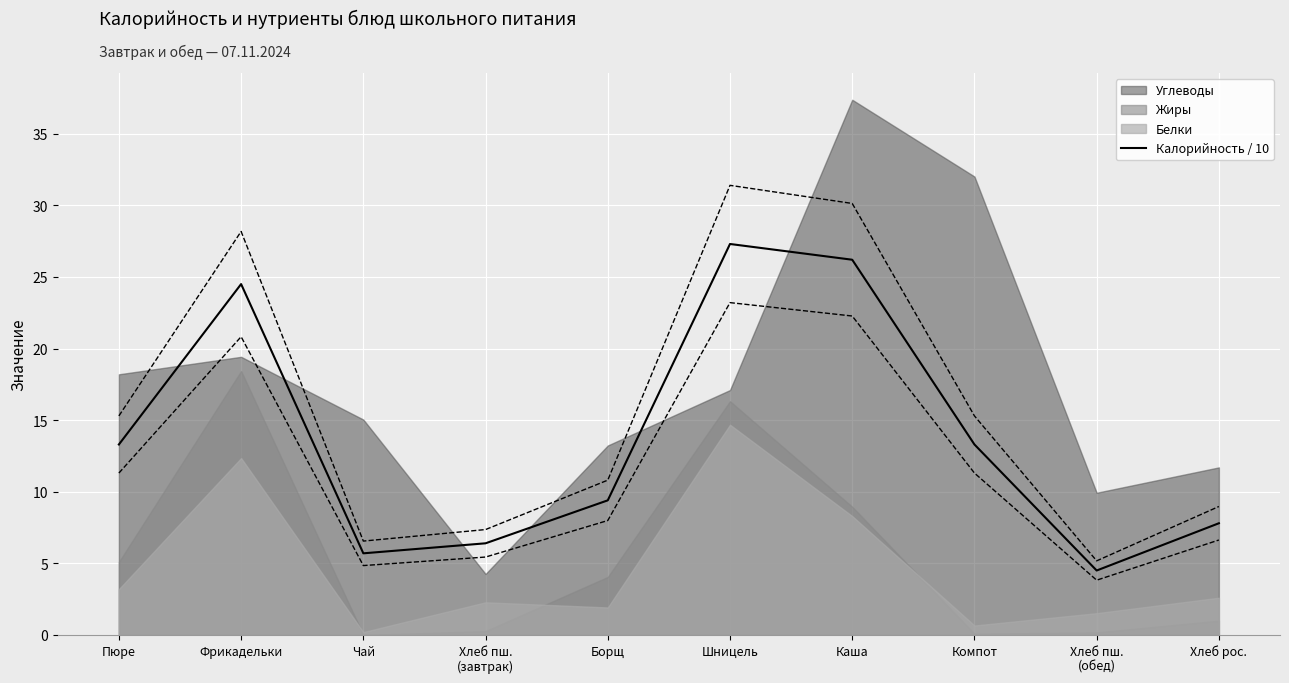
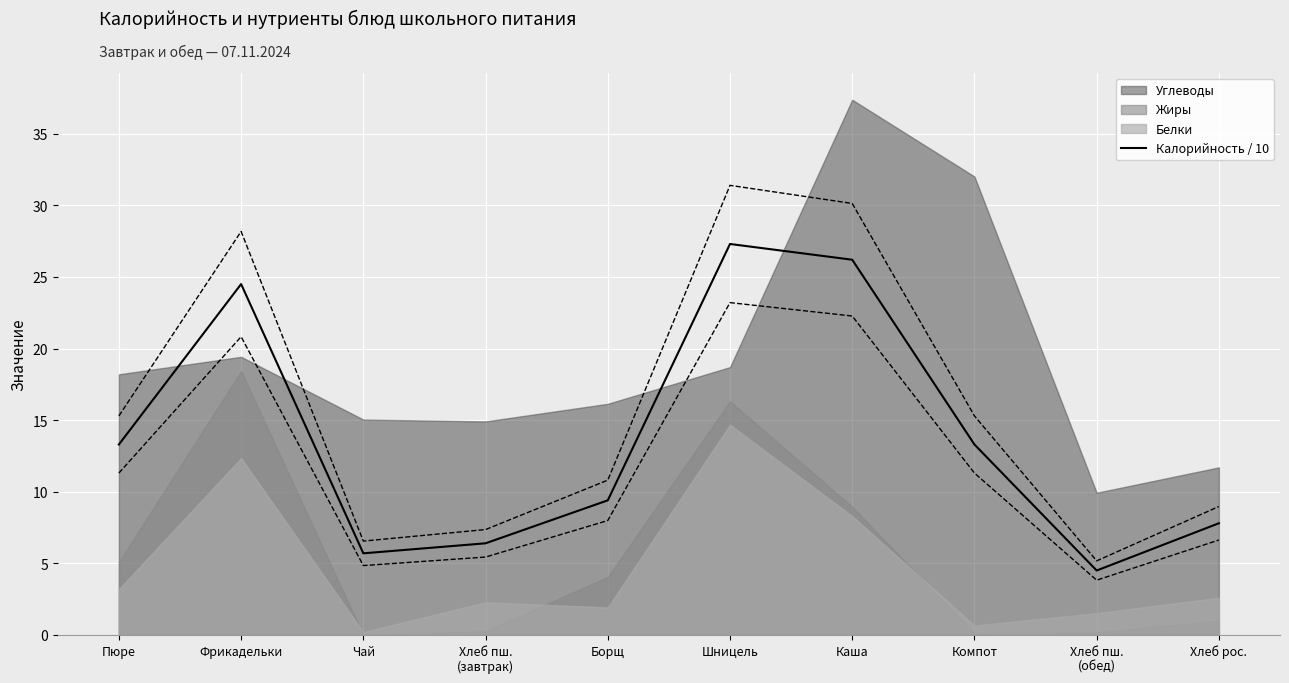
  {
    "Углеводы": {
      "Пюре": 18.2,
      "Фрикадельки": 19.4,
      "Чай": 15.0,
-     "Хлеб пш. (завтрак)": 4.3,
-     "Борщ": 13.2,
-     "Шницель": 17.1,
+     "Хлеб пш. (завтрак)": 14.9,
+     "Борщ": 16.1,
+     "Шницель": 18.7,
      "Каша": 37.4,
      "Компот": 32.0,
      "Хлеб пш. (обед)": 9.9,
      "Хлеб рос.": 11.7
    }
  }
